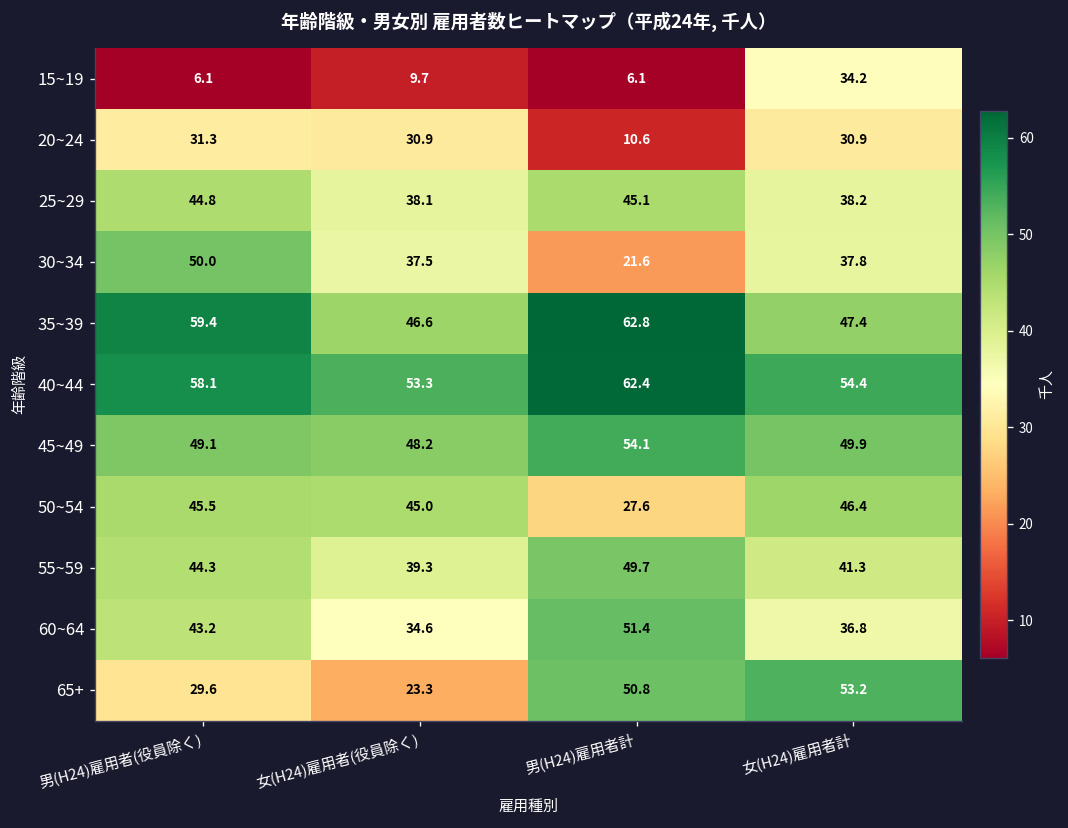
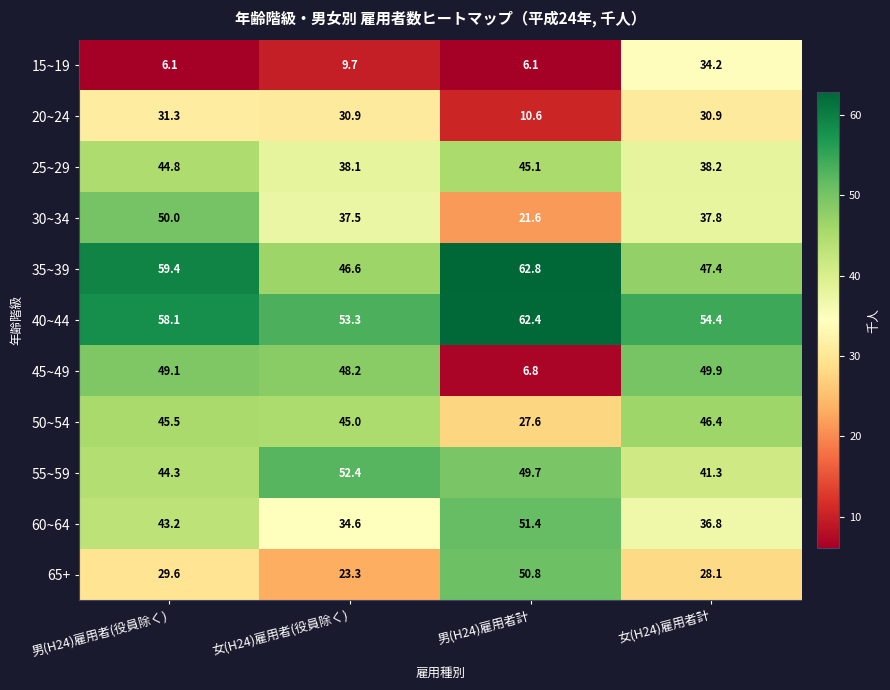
  {
    "15~19": {
      "男(H24)雇用者(役員除く)": 6.1,
      "女(H24)雇用者(役員除く)": 9.7,
      "男(H24)雇用者計": 6.1,
      "女(H24)雇用者計": 34.2
    },
    "20~24": {
      "男(H24)雇用者(役員除く)": 31.3,
      "女(H24)雇用者(役員除く)": 30.9,
      "男(H24)雇用者計": 10.6,
      "女(H24)雇用者計": 30.9
    },
    "25~29": {
      "男(H24)雇用者(役員除く)": 44.8,
      "女(H24)雇用者(役員除く)": 38.1,
      "男(H24)雇用者計": 45.1,
      "女(H24)雇用者計": 38.2
    },
    "30~34": {
      "男(H24)雇用者(役員除く)": 50.0,
      "女(H24)雇用者(役員除く)": 37.5,
      "男(H24)雇用者計": 21.6,
      "女(H24)雇用者計": 37.8
    },
    "35~39": {
      "男(H24)雇用者(役員除く)": 59.4,
      "女(H24)雇用者(役員除く)": 46.6,
      "男(H24)雇用者計": 62.8,
      "女(H24)雇用者計": 47.4
    },
    "40~44": {
      "男(H24)雇用者(役員除く)": 58.1,
      "女(H24)雇用者(役員除く)": 53.3,
      "男(H24)雇用者計": 62.4,
      "女(H24)雇用者計": 54.4
    },
    "45~49": {
      "男(H24)雇用者(役員除く)": 49.1,
      "女(H24)雇用者(役員除く)": 48.2,
-     "男(H24)雇用者計": 54.1,
+     "男(H24)雇用者計": 6.8,
      "女(H24)雇用者計": 49.9
    },
    "50~54": {
      "男(H24)雇用者(役員除く)": 45.5,
      "女(H24)雇用者(役員除く)": 45.0,
      "男(H24)雇用者計": 27.6,
      "女(H24)雇用者計": 46.4
    },
    "55~59": {
      "男(H24)雇用者(役員除く)": 44.3,
-     "女(H24)雇用者(役員除く)": 39.3,
+     "女(H24)雇用者(役員除く)": 52.4,
      "男(H24)雇用者計": 49.7,
      "女(H24)雇用者計": 41.3
    },
    "60~64": {
      "男(H24)雇用者(役員除く)": 43.2,
      "女(H24)雇用者(役員除く)": 34.6,
      "男(H24)雇用者計": 51.4,
      "女(H24)雇用者計": 36.8
    },
    "65+": {
      "男(H24)雇用者(役員除く)": 29.6,
      "女(H24)雇用者(役員除く)": 23.3,
      "男(H24)雇用者計": 50.8,
-     "女(H24)雇用者計": 53.2
+     "女(H24)雇用者計": 28.1
    }
  }
